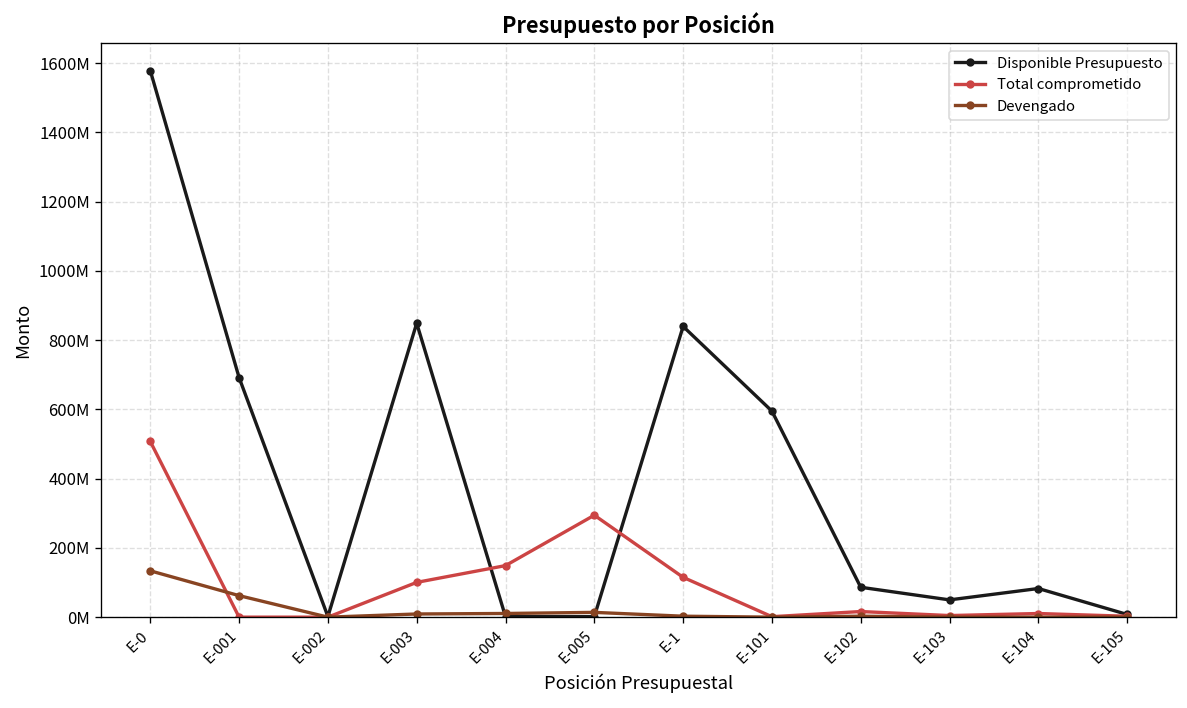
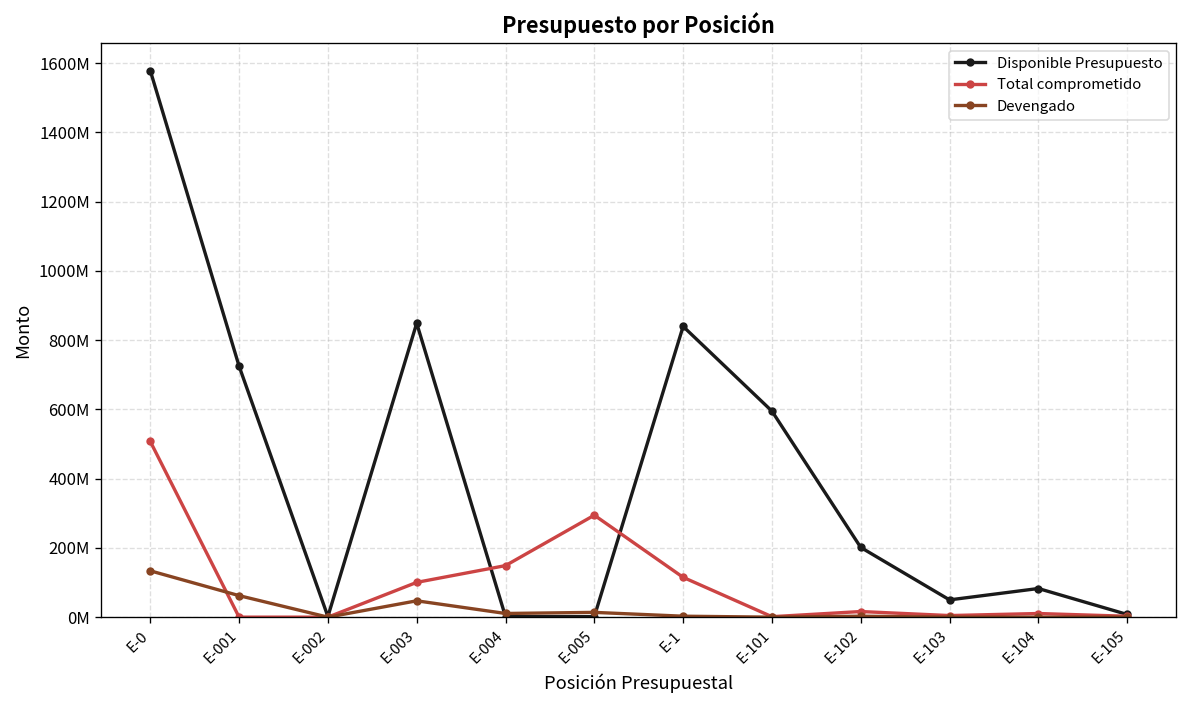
  {
    "Disponible Presupuesto": {
      "E-0": 1580000000,
-     "E-001": 690000000,
+     "E-001": 720000000,
      "E-003": 850000000,
      "E-004": 0,
      "E-005": 0,
      "E-1": 840000000,
      "E-101": 600000000,
-     "E-102": 90000000,
+     "E-102": 200000000,
      "E-103": 50000000,
      "E-104": 80000000
    },
    "Total comprometido": {
      "E-0": 510000000,
      "E-001": 0,
      "E-003": 100000000,
      "E-004": 150000000,
      "E-005": 290000000,
      "E-1": 120000000,
      "E-102": 20000000,
      "E-104": 10000000
    },
    "Devengado": {
      "E-0": 130000000,
      "E-001": 60000000,
-     "E-003": 10000000,
+     "E-003": 50000000,
      "E-004": 10000000,
      "E-005": 10000000,
      "E-1": 0,
      "E-102": 0,
      "E-104": 0
    }
  }
